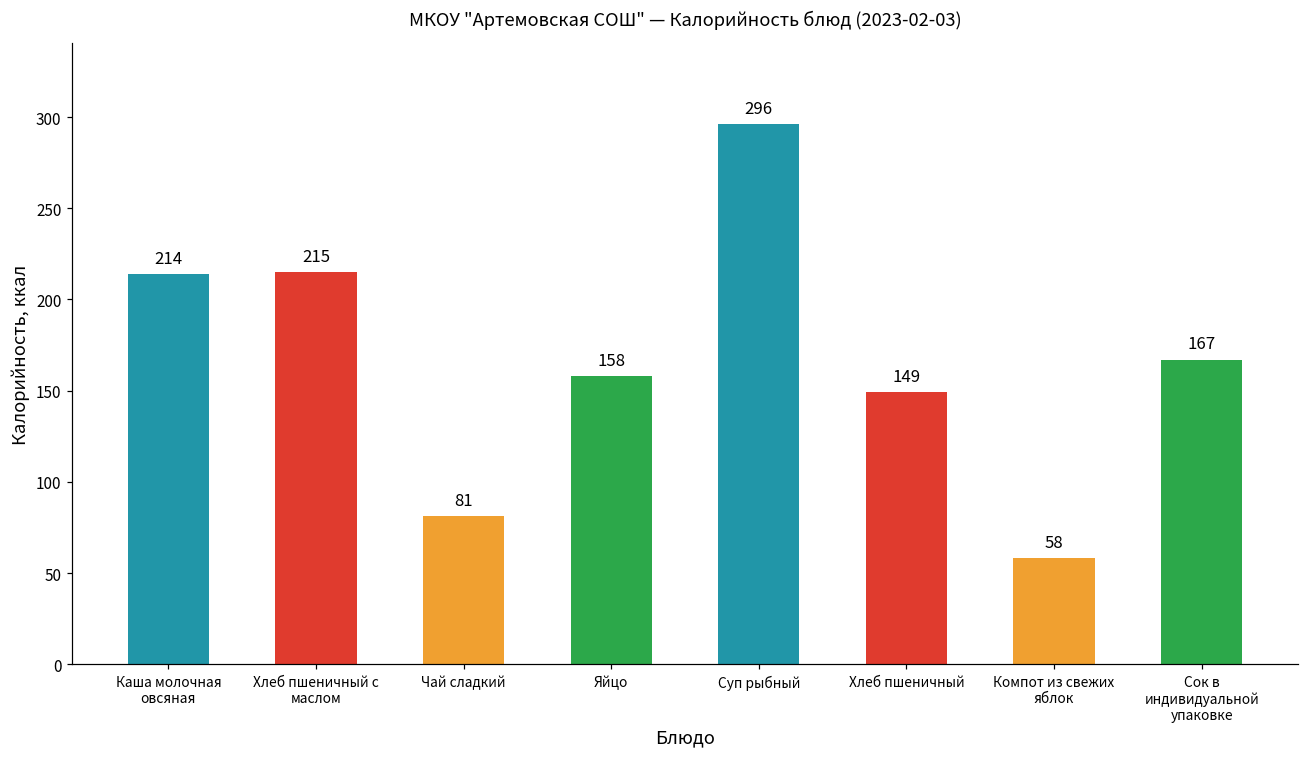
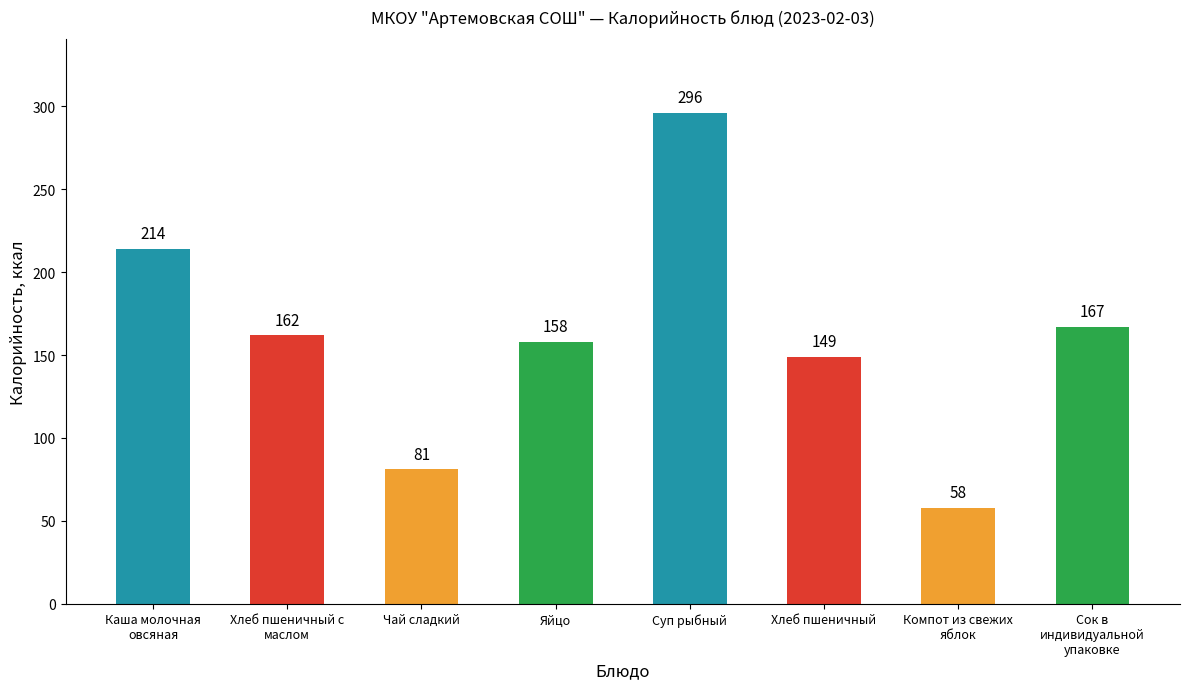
  {
    "Каша молочная овсяная": 214,
-   "Хлеб пшеничный с маслом": 215,
+   "Хлеб пшеничный с маслом": 162,
    "Чай сладкий": 81,
    "Яйцо": 158,
    "Суп рыбный": 296,
    "Хлеб пшеничный": 149,
    "Компот из свежих яблок": 58,
    "Сок в индивидуальной упаковке": 167
  }
